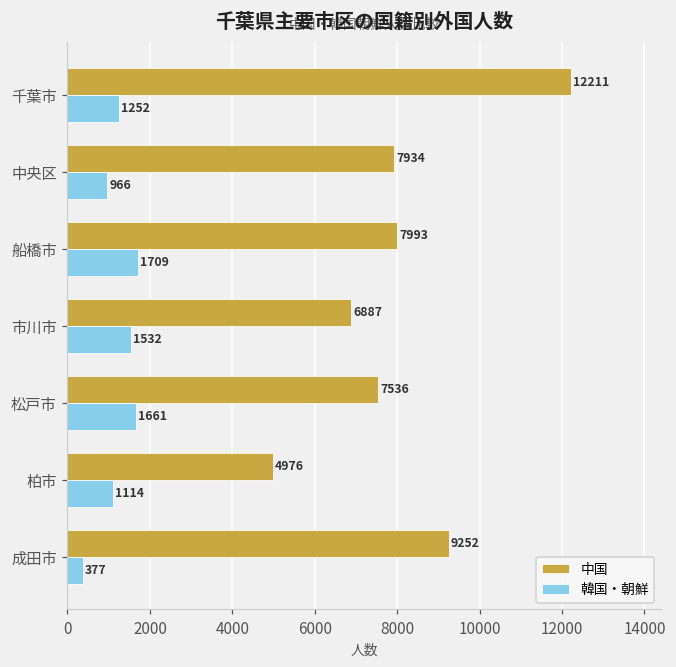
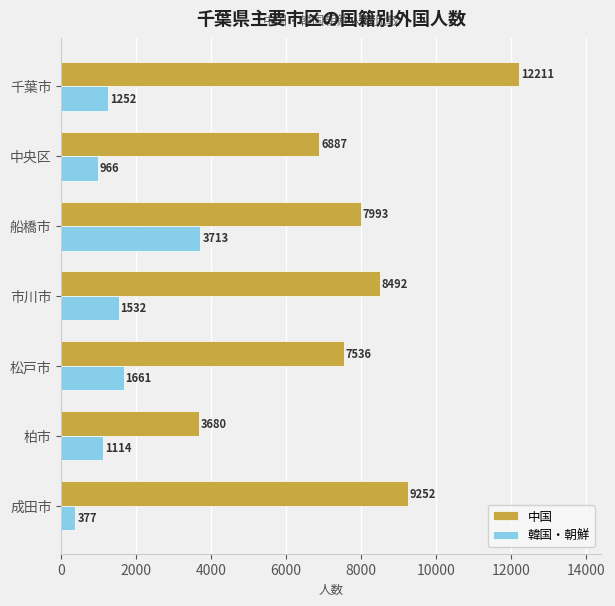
  {
    "中国": {
      "千葉市": 12211,
-     "中央区": 7934,
+     "中央区": 6887,
      "船橋市": 7993,
-     "市川市": 6887,
+     "市川市": 8492,
      "松戸市": 7536,
-     "柏市": 4976,
+     "柏市": 3680,
      "成田市": 9252
    },
    "韓国・朝鮮": {
      "千葉市": 1252,
      "中央区": 966,
-     "船橋市": 1709,
+     "船橋市": 3713,
      "市川市": 1532,
      "松戸市": 1661,
      "柏市": 1114,
      "成田市": 377
    }
  }
